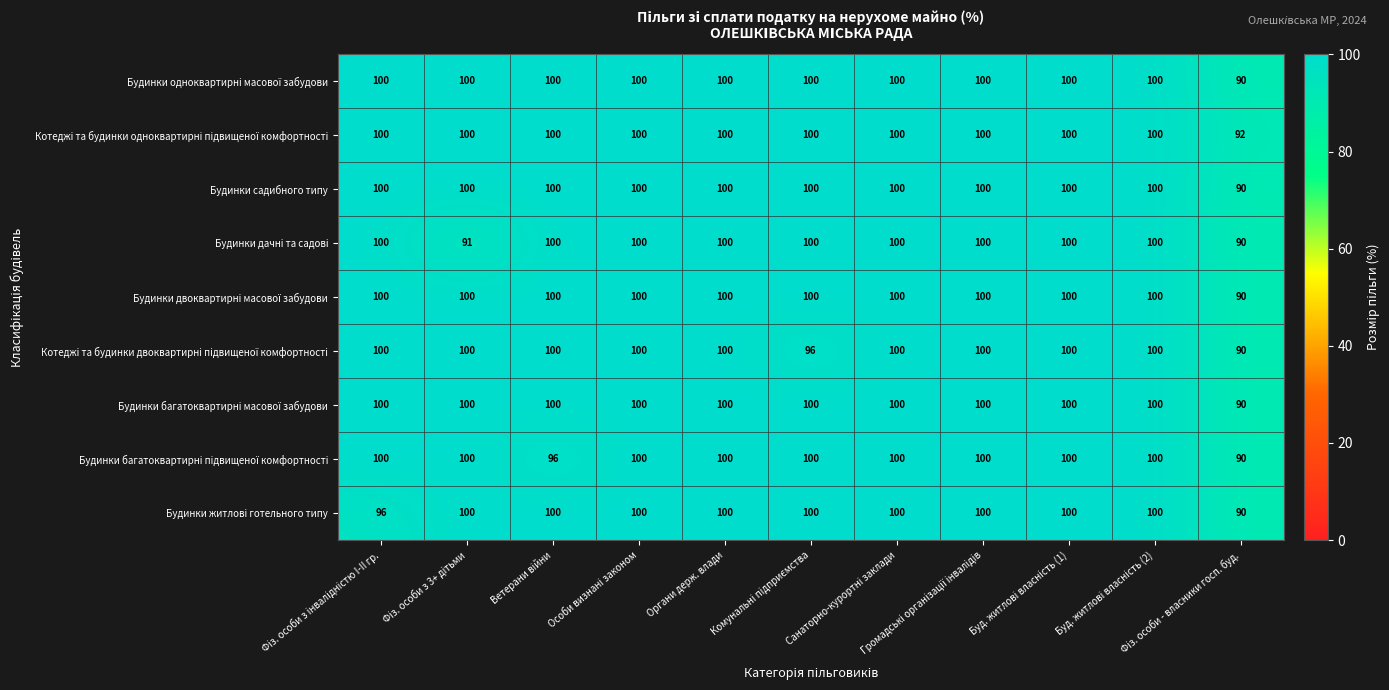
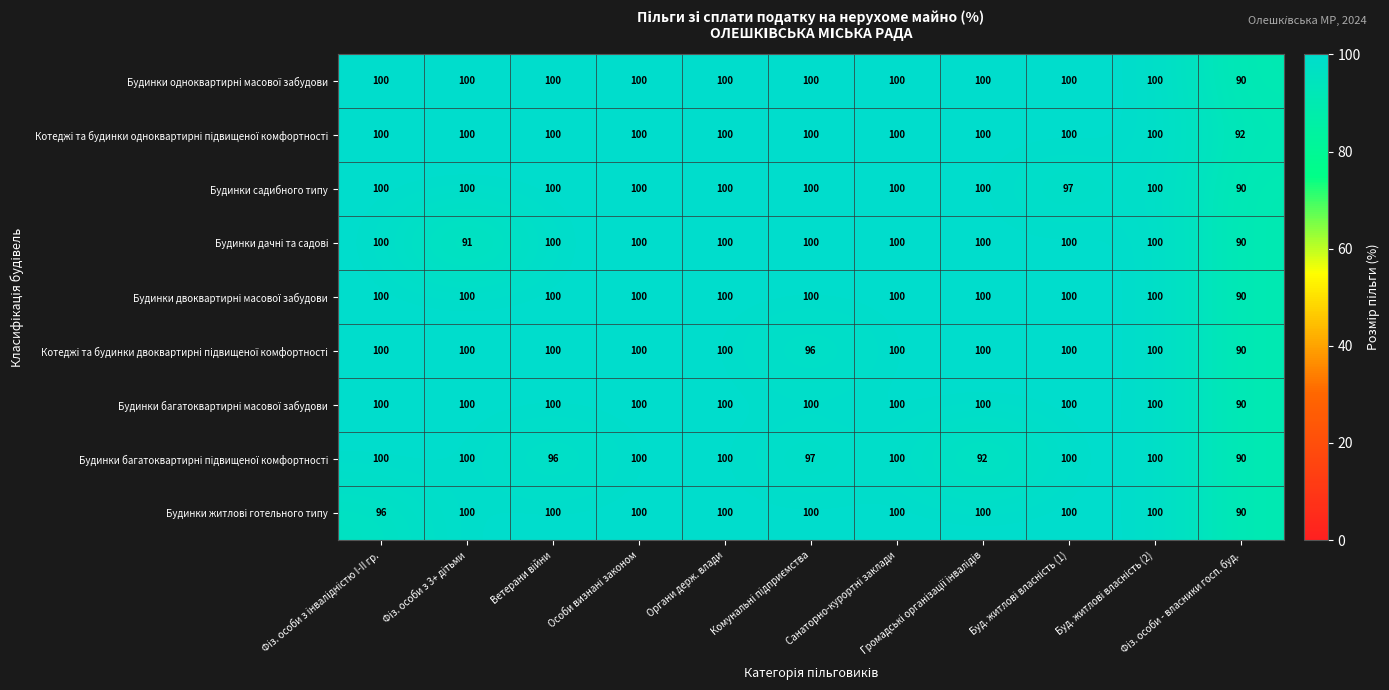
  {
    "Будинки одноквартирні масової забудови": {
      "Фіз. особи з інвалідністю I-II гр.": 100,
      "Фіз. особи з 3+ дітьми": 100,
      "Ветерани війни": 100,
      "Особи визнані законом": 100,
      "Органи держ. влади": 100,
      "Комунальні підприємства": 100,
      "Санаторно-курортні заклади": 100,
      "Громадські організації інвалідів": 100,
      "Буд. житлові власність (1)": 100,
      "Буд. житлові власність (2)": 100,
      "Фіз. особи - власники госп. буд.": 90
    },
    "Котеджі та будинки одноквартирні підвищеної комфортності": {
      "Фіз. особи з інвалідністю I-II гр.": 100,
      "Фіз. особи з 3+ дітьми": 100,
      "Ветерани війни": 100,
      "Особи визнані законом": 100,
      "Органи держ. влади": 100,
      "Комунальні підприємства": 100,
      "Санаторно-курортні заклади": 100,
      "Громадські організації інвалідів": 100,
      "Буд. житлові власність (1)": 100,
      "Буд. житлові власність (2)": 100,
      "Фіз. особи - власники госп. буд.": 92
    },
    "Будинки садибного типу": {
      "Фіз. особи з інвалідністю I-II гр.": 100,
      "Фіз. особи з 3+ дітьми": 100,
      "Ветерани війни": 100,
      "Особи визнані законом": 100,
      "Органи держ. влади": 100,
      "Комунальні підприємства": 100,
      "Санаторно-курортні заклади": 100,
      "Громадські організації інвалідів": 100,
-     "Буд. житлові власність (1)": 100,
+     "Буд. житлові власність (1)": 97,
      "Буд. житлові власність (2)": 100,
      "Фіз. особи - власники госп. буд.": 90
    },
    "Будинки дачні та садові": {
      "Фіз. особи з інвалідністю I-II гр.": 100,
      "Фіз. особи з 3+ дітьми": 91,
      "Ветерани війни": 100,
      "Особи визнані законом": 100,
      "Органи держ. влади": 100,
      "Комунальні підприємства": 100,
      "Санаторно-курортні заклади": 100,
      "Громадські організації інвалідів": 100,
      "Буд. житлові власність (1)": 100,
      "Буд. житлові власність (2)": 100,
      "Фіз. особи - власники госп. буд.": 90
    },
    "Будинки двоквартирні масової забудови": {
      "Фіз. особи з інвалідністю I-II гр.": 100,
      "Фіз. особи з 3+ дітьми": 100,
      "Ветерани війни": 100,
      "Особи визнані законом": 100,
      "Органи держ. влади": 100,
      "Комунальні підприємства": 100,
      "Санаторно-курортні заклади": 100,
      "Громадські організації інвалідів": 100,
      "Буд. житлові власність (1)": 100,
      "Буд. житлові власність (2)": 100,
      "Фіз. особи - власники госп. буд.": 90
    },
    "Котеджі та будинки двоквартирні підвищеної комфортності": {
      "Фіз. особи з інвалідністю I-II гр.": 100,
      "Фіз. особи з 3+ дітьми": 100,
      "Ветерани війни": 100,
      "Особи визнані законом": 100,
      "Органи держ. влади": 100,
      "Комунальні підприємства": 96,
      "Санаторно-курортні заклади": 100,
      "Громадські організації інвалідів": 100,
      "Буд. житлові власність (1)": 100,
      "Буд. житлові власність (2)": 100,
      "Фіз. особи - власники госп. буд.": 90
    },
    "Будинки багатоквартирні масової забудови": {
      "Фіз. особи з інвалідністю I-II гр.": 100,
      "Фіз. особи з 3+ дітьми": 100,
      "Ветерани війни": 100,
      "Особи визнані законом": 100,
      "Органи держ. влади": 100,
      "Комунальні підприємства": 100,
      "Санаторно-курортні заклади": 100,
      "Громадські організації інвалідів": 100,
      "Буд. житлові власність (1)": 100,
      "Буд. житлові власність (2)": 100,
      "Фіз. особи - власники госп. буд.": 90
    },
    "Будинки багатоквартирні підвищеної комфортності": {
      "Фіз. особи з інвалідністю I-II гр.": 100,
      "Фіз. особи з 3+ дітьми": 100,
      "Ветерани війни": 96,
      "Особи визнані законом": 100,
      "Органи держ. влади": 100,
-     "Комунальні підприємства": 100,
+     "Комунальні підприємства": 97,
      "Санаторно-курортні заклади": 100,
-     "Громадські організації інвалідів": 100,
+     "Громадські організації інвалідів": 92,
      "Буд. житлові власність (1)": 100,
      "Буд. житлові власність (2)": 100,
      "Фіз. особи - власники госп. буд.": 90
    },
    "Будинки житлові готельного типу": {
      "Фіз. особи з інвалідністю I-II гр.": 96,
      "Фіз. особи з 3+ дітьми": 100,
      "Ветерани війни": 100,
      "Особи визнані законом": 100,
      "Органи держ. влади": 100,
      "Комунальні підприємства": 100,
      "Санаторно-курортні заклади": 100,
      "Громадські організації інвалідів": 100,
      "Буд. житлові власність (1)": 100,
      "Буд. житлові власність (2)": 100,
      "Фіз. особи - власники госп. буд.": 90
    }
  }
